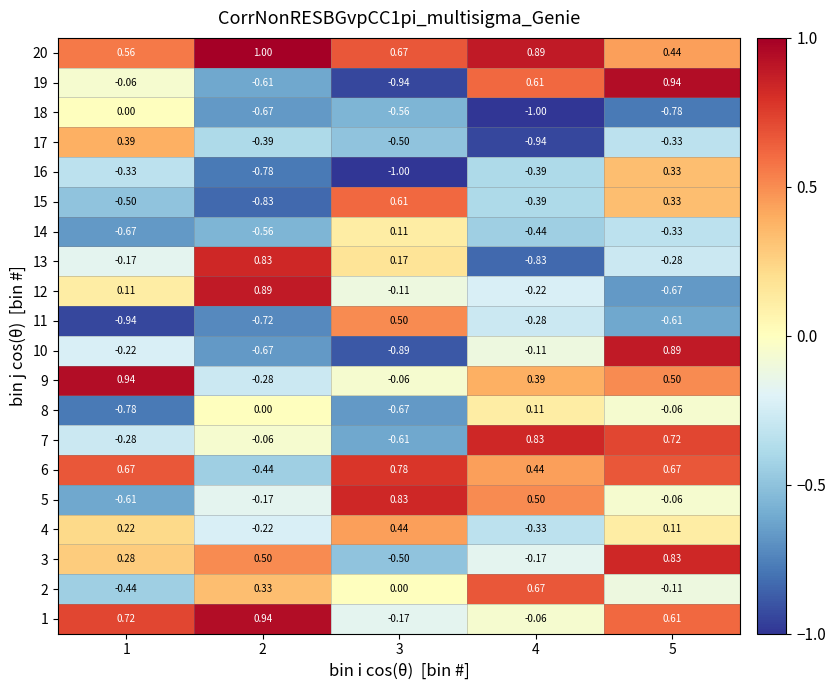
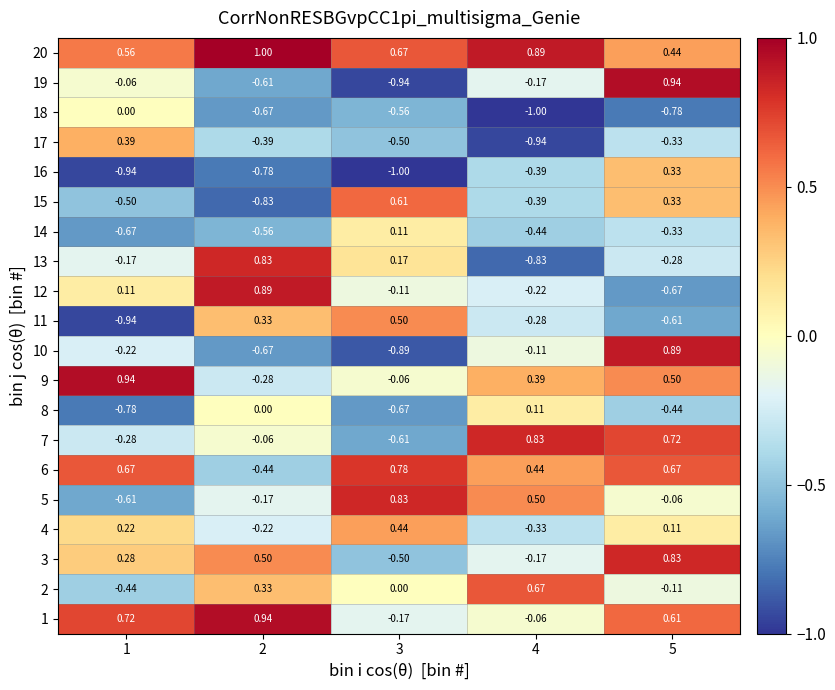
  {
    "20": {
      "1": 0.56,
      "2": 1.00,
      "3": 0.67,
      "4": 0.89,
      "5": 0.44
    },
    "19": {
      "1": -0.06,
      "2": -0.61,
      "3": -0.94,
-     "4": 0.61,
+     "4": -0.17,
      "5": 0.94
    },
    "18": {
      "1": 0.00,
      "2": -0.67,
      "3": -0.56,
      "4": -1.00,
      "5": -0.78
    },
    "17": {
      "1": 0.39,
      "2": -0.39,
      "3": -0.50,
      "4": -0.94,
      "5": -0.33
    },
    "16": {
-     "1": -0.33,
+     "1": -0.94,
      "2": -0.78,
      "3": -1.00,
      "4": -0.39,
      "5": 0.33
    },
    "15": {
      "1": -0.50,
      "2": -0.83,
      "3": 0.61,
      "4": -0.39,
      "5": 0.33
    },
    "14": {
      "1": -0.67,
      "2": -0.56,
      "3": 0.11,
      "4": -0.44,
      "5": -0.33
    },
    "13": {
      "1": -0.17,
      "2": 0.83,
      "3": 0.17,
      "4": -0.83,
      "5": -0.28
    },
    "12": {
      "1": 0.11,
      "2": 0.89,
      "3": -0.11,
      "4": -0.22,
      "5": -0.67
    },
    "11": {
      "1": -0.94,
-     "2": -0.72,
+     "2": 0.33,
      "3": 0.50,
      "4": -0.28,
      "5": -0.61
    },
    "10": {
      "1": -0.22,
      "2": -0.67,
      "3": -0.89,
      "4": -0.11,
      "5": 0.89
    },
    "9": {
      "1": 0.94,
      "2": -0.28,
      "3": -0.06,
      "4": 0.39,
      "5": 0.50
    },
    "8": {
      "1": -0.78,
      "2": 0.00,
      "3": -0.67,
      "4": 0.11,
-     "5": -0.06
+     "5": -0.44
    },
    "7": {
      "1": -0.28,
      "2": -0.06,
      "3": -0.61,
      "4": 0.83,
      "5": 0.72
    },
    "6": {
      "1": 0.67,
      "2": -0.44,
      "3": 0.78,
      "4": 0.44,
      "5": 0.67
    },
    "5": {
      "1": -0.61,
      "2": -0.17,
      "3": 0.83,
      "4": 0.50,
      "5": -0.06
    },
    "4": {
      "1": 0.22,
      "2": -0.22,
      "3": 0.44,
      "4": -0.33,
      "5": 0.11
    },
    "3": {
      "1": 0.28,
      "2": 0.50,
      "3": -0.50,
      "4": -0.17,
      "5": 0.83
    },
    "2": {
      "1": -0.44,
      "2": 0.33,
      "3": 0.00,
      "4": 0.67,
      "5": -0.11
    },
    "1": {
      "1": 0.72,
      "2": 0.94,
      "3": -0.17,
      "4": -0.06,
      "5": 0.61
    }
  }
